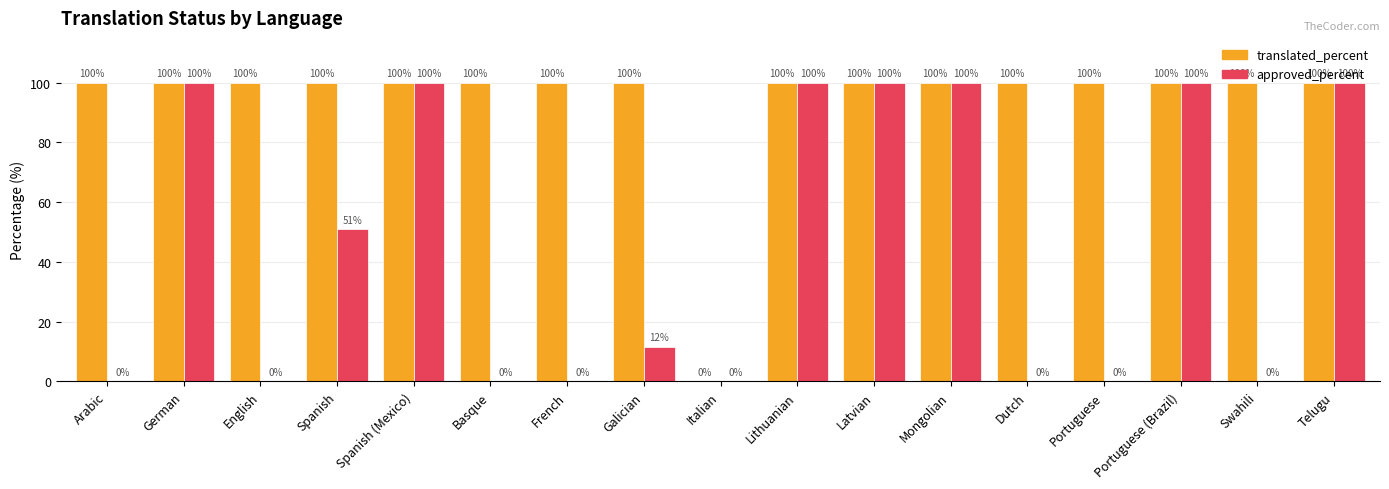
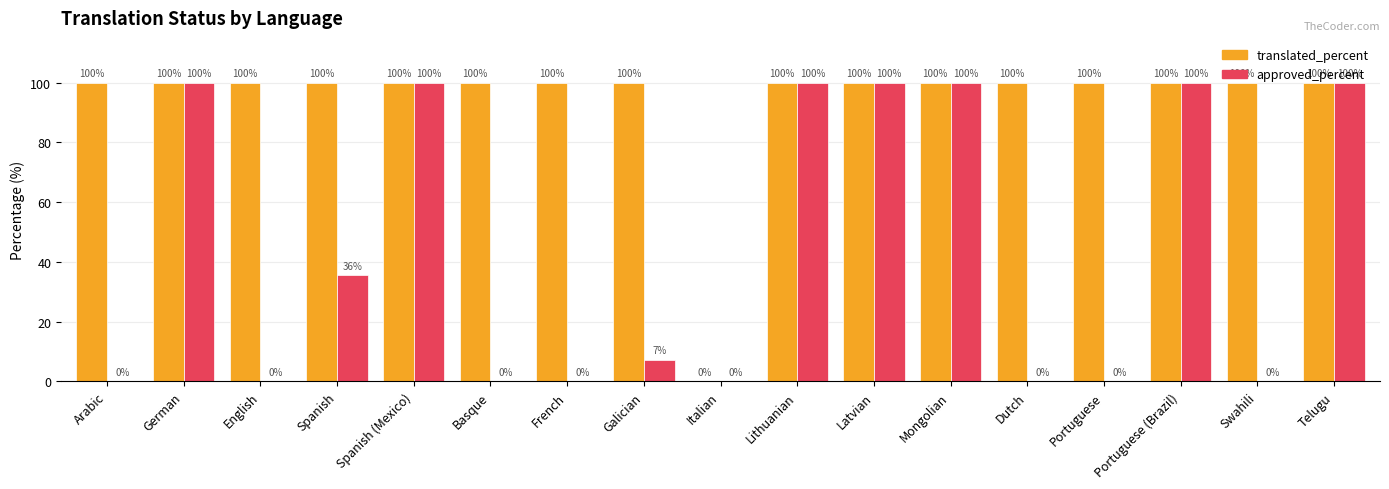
  {
    "translated_percent": {
      "Arabic": "100%",
      "German": "100%",
      "English": "100%",
      "Spanish": "100%",
      "Spanish (Mexico)": "100%",
      "Basque": "100%",
      "French": "100%",
      "Galician": "100%",
      "Italian": "0%",
      "Lithuanian": "100%",
      "Latvian": "100%",
      "Mongolian": "100%",
      "Dutch": "100%",
      "Portuguese": "100%",
      "Portuguese (Brazil)": "100%",
      "Swahili": "100%",
      "Telugu": "100%"
    },
    "approved_percent": {
      "Arabic": "0%",
      "German": "100%",
      "English": "0%",
-     "Spanish": "51%",
+     "Spanish": "36%",
      "Spanish (Mexico)": "100%",
      "Basque": "0%",
      "French": "0%",
-     "Galician": "12%",
+     "Galician": "7%",
      "Italian": "0%",
      "Lithuanian": "100%",
      "Latvian": "100%",
      "Mongolian": "100%",
      "Dutch": "0%",
      "Portuguese": "0%",
      "Portuguese (Brazil)": "100%",
      "Swahili": "0%",
      "Telugu": "100%"
    }
  }
